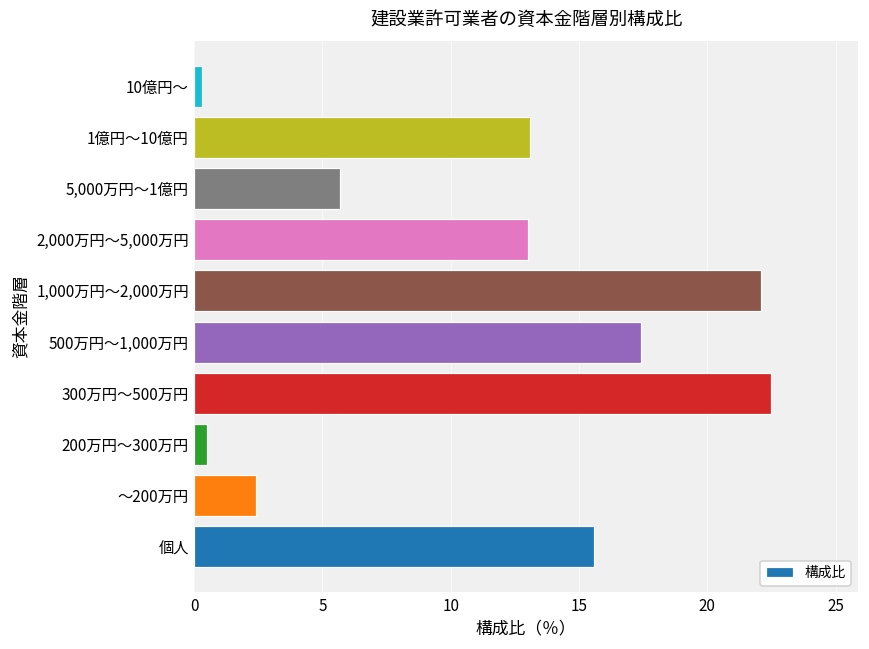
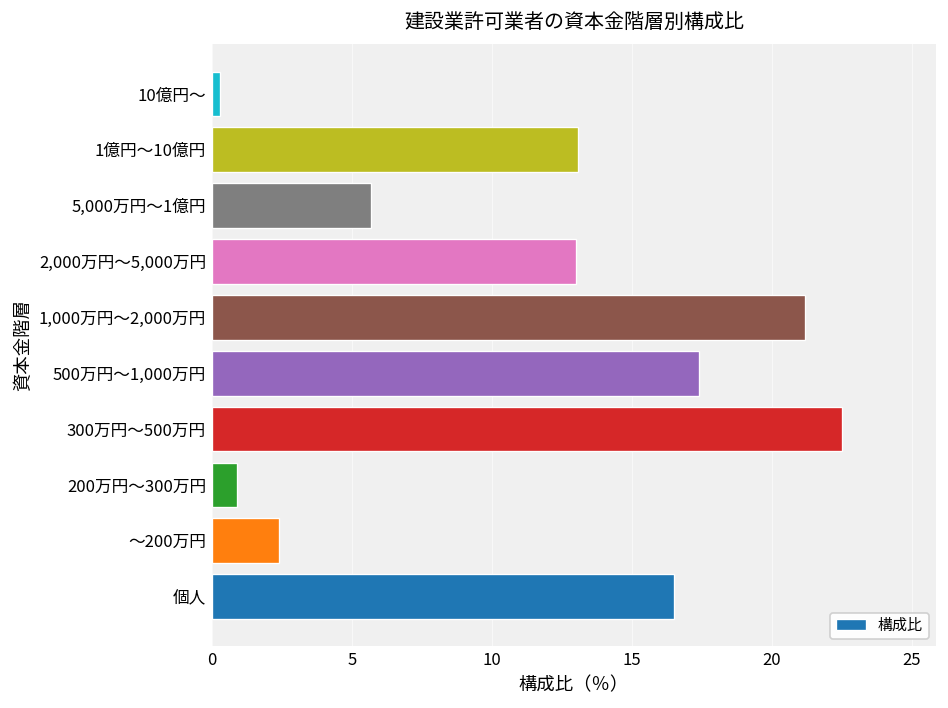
  {
    "10億円～": 0.3,
    "1億円～10億円": 13.1,
    "5,000万円～1億円": 5.7,
    "2,000万円～5,000万円": 13.0,
-   "1,000万円～2,000万円": 22.1,
+   "1,000万円～2,000万円": 21.2,
    "500万円～1,000万円": 17.4,
    "300万円～500万円": 22.5,
-   "200万円～300万円": 0.5,
+   "200万円～300万円": 0.9,
    "～200万円": 2.4,
-   "個人": 15.6
+   "個人": 16.5
  }
